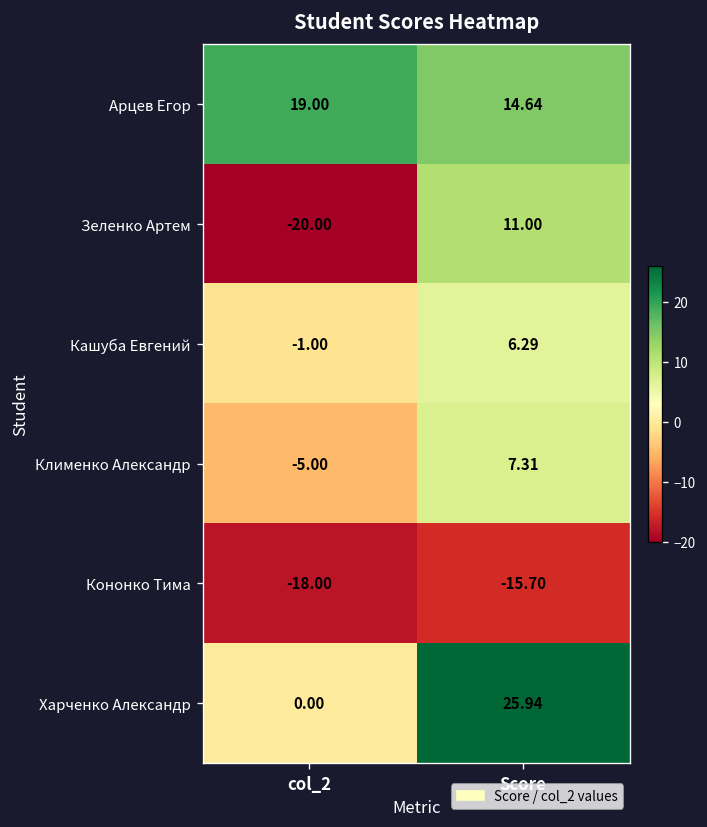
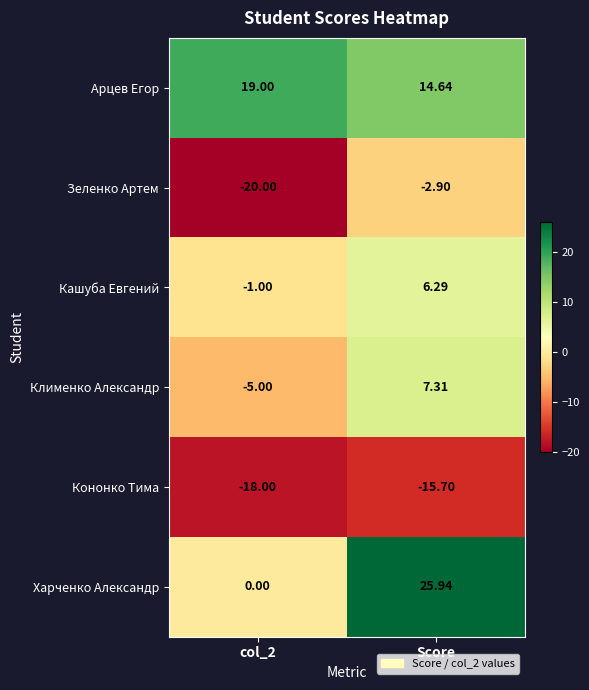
  {
    "Арцев Егор": {
      "col_2": 19.00,
      "Score": 14.64
    },
    "Зеленко Артем": {
      "col_2": -20.00,
-     "Score": 11.00
+     "Score": -2.90
    },
    "Кашуба Евгений": {
      "col_2": -1.00,
      "Score": 6.29
    },
    "Клименко Александр": {
      "col_2": -5.00,
      "Score": 7.31
    },
    "Кононко Тима": {
      "col_2": -18.00,
      "Score": -15.70
    },
    "Харченко Александр": {
      "col_2": 0.00,
      "Score": 25.94
    }
  }
